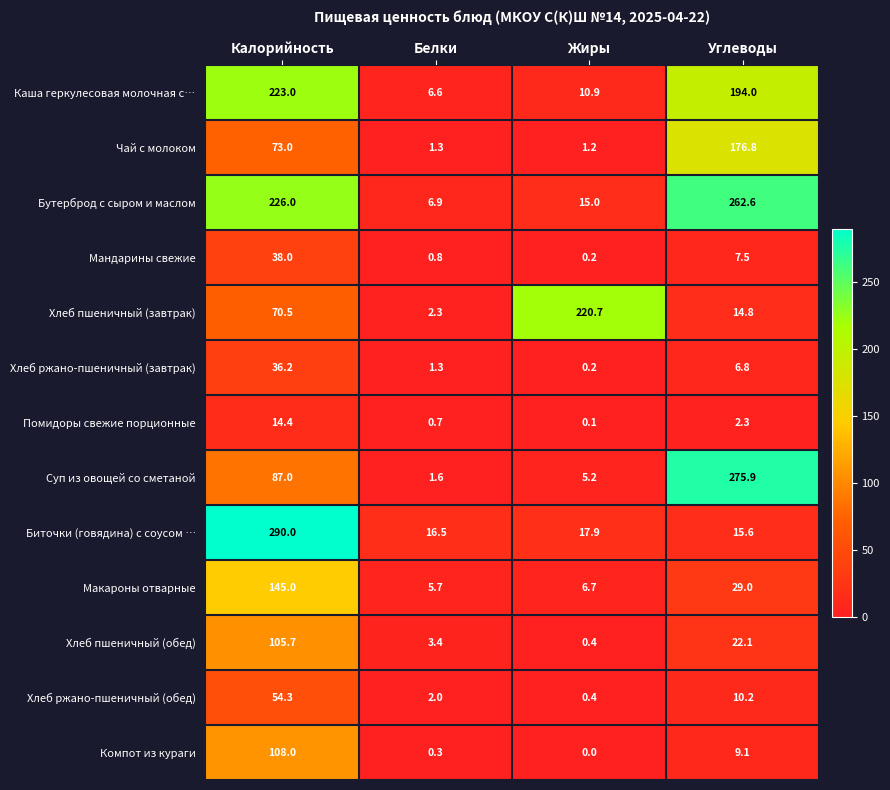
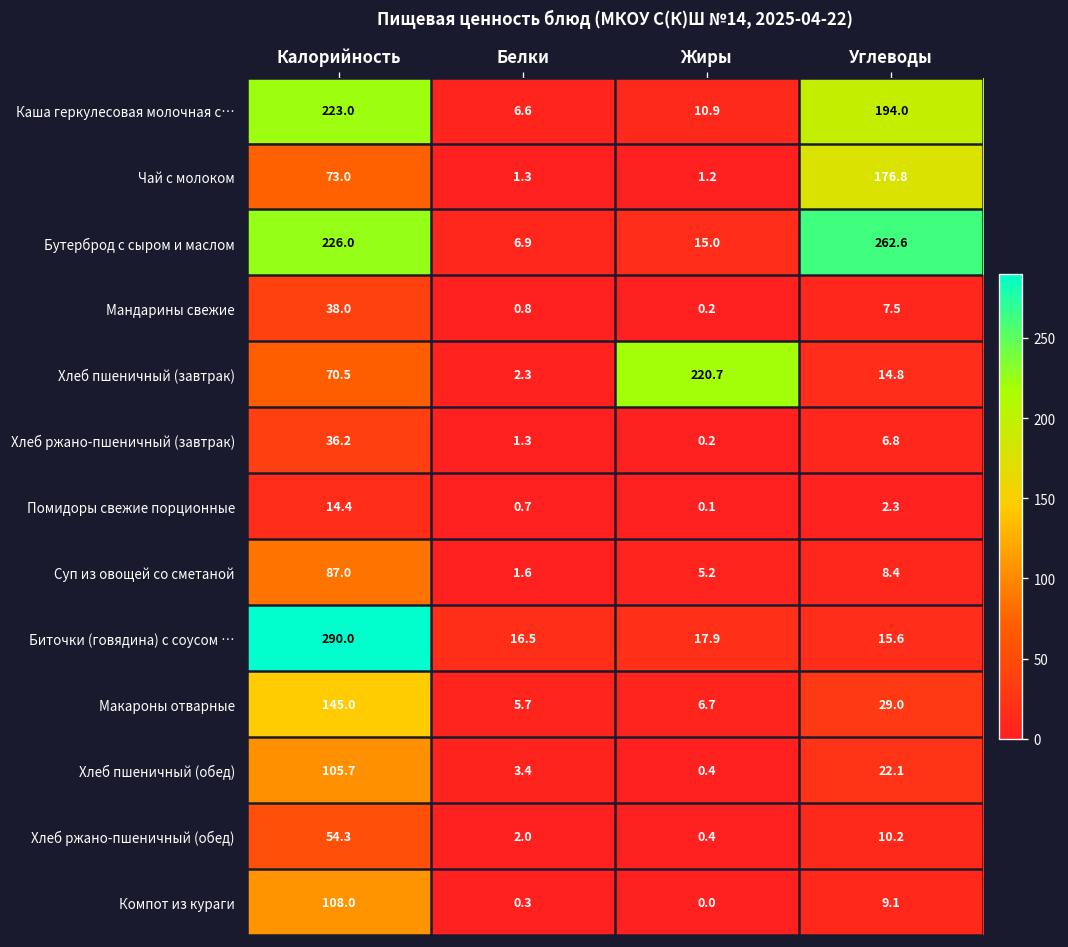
  {
    "Каша геркулесовая молочная с…": {
      "Калорийность": 223.0,
      "Белки": 6.6,
      "Жиры": 10.9,
      "Углеводы": 194.0
    },
    "Чай с молоком": {
      "Калорийность": 73.0,
      "Белки": 1.3,
      "Жиры": 1.2,
      "Углеводы": 176.8
    },
    "Бутерброд с сыром и маслом": {
      "Калорийность": 226.0,
      "Белки": 6.9,
      "Жиры": 15.0,
      "Углеводы": 262.6
    },
    "Мандарины свежие": {
      "Калорийность": 38.0,
      "Белки": 0.8,
      "Жиры": 0.2,
      "Углеводы": 7.5
    },
    "Хлеб пшеничный (завтрак)": {
      "Калорийность": 70.5,
      "Белки": 2.3,
      "Жиры": 220.7,
      "Углеводы": 14.8
    },
    "Хлеб ржано-пшеничный (завтрак)": {
      "Калорийность": 36.2,
      "Белки": 1.3,
      "Жиры": 0.2,
      "Углеводы": 6.8
    },
    "Помидоры свежие порционные": {
      "Калорийность": 14.4,
      "Белки": 0.7,
      "Жиры": 0.1,
      "Углеводы": 2.3
    },
    "Суп из овощей со сметаной": {
      "Калорийность": 87.0,
      "Белки": 1.6,
      "Жиры": 5.2,
-     "Углеводы": 275.9
+     "Углеводы": 8.4
    },
    "Биточки (говядина) с соусом …": {
      "Калорийность": 290.0,
      "Белки": 16.5,
      "Жиры": 17.9,
      "Углеводы": 15.6
    },
    "Макароны отварные": {
      "Калорийность": 145.0,
      "Белки": 5.7,
      "Жиры": 6.7,
      "Углеводы": 29.0
    },
    "Хлеб пшеничный (обед)": {
      "Калорийность": 105.7,
      "Белки": 3.4,
      "Жиры": 0.4,
      "Углеводы": 22.1
    },
    "Хлеб ржано-пшеничный (обед)": {
      "Калорийность": 54.3,
      "Белки": 2.0,
      "Жиры": 0.4,
      "Углеводы": 10.2
    },
    "Компот из кураги": {
      "Калорийность": 108.0,
      "Белки": 0.3,
      "Жиры": 0.0,
      "Углеводы": 9.1
    }
  }
